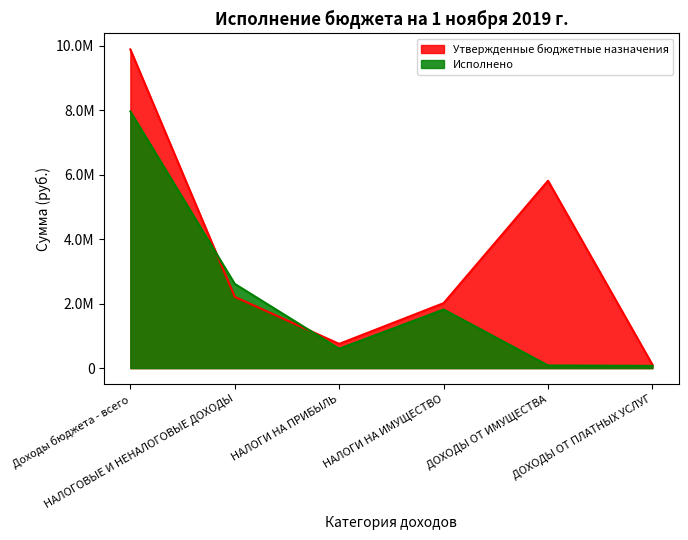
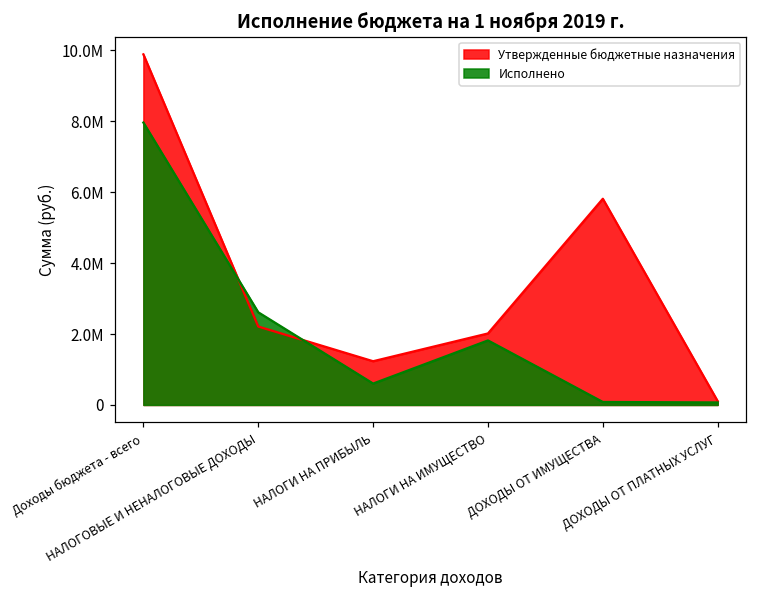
  {
    "Утвержденные бюджетные назначения": {
      "Доходы бюджета - всего": 9900000,
      "НАЛОГОВЫЕ И НЕНАЛОГОВЫЕ ДОХОДЫ": 2200000,
-     "НАЛОГИ НА ПРИБЫЛЬ": 800000,
+     "НАЛОГИ НА ПРИБЫЛЬ": 1200000,
      "НАЛОГИ НА ИМУЩЕСТВО": 2000000,
      "ДОХОДЫ ОТ ИМУЩЕСТВА": 5800000
    },
    "Исполнено": {
      "Доходы бюджета - всего": 8000000,
      "НАЛОГОВЫЕ И НЕНАЛОГОВЫЕ ДОХОДЫ": 2600000,
      "НАЛОГИ НА ПРИБЫЛЬ": 600000,
      "НАЛОГИ НА ИМУЩЕСТВО": 1800000,
      "ДОХОДЫ ОТ ИМУЩЕСТВА": 100000
    }
  }
